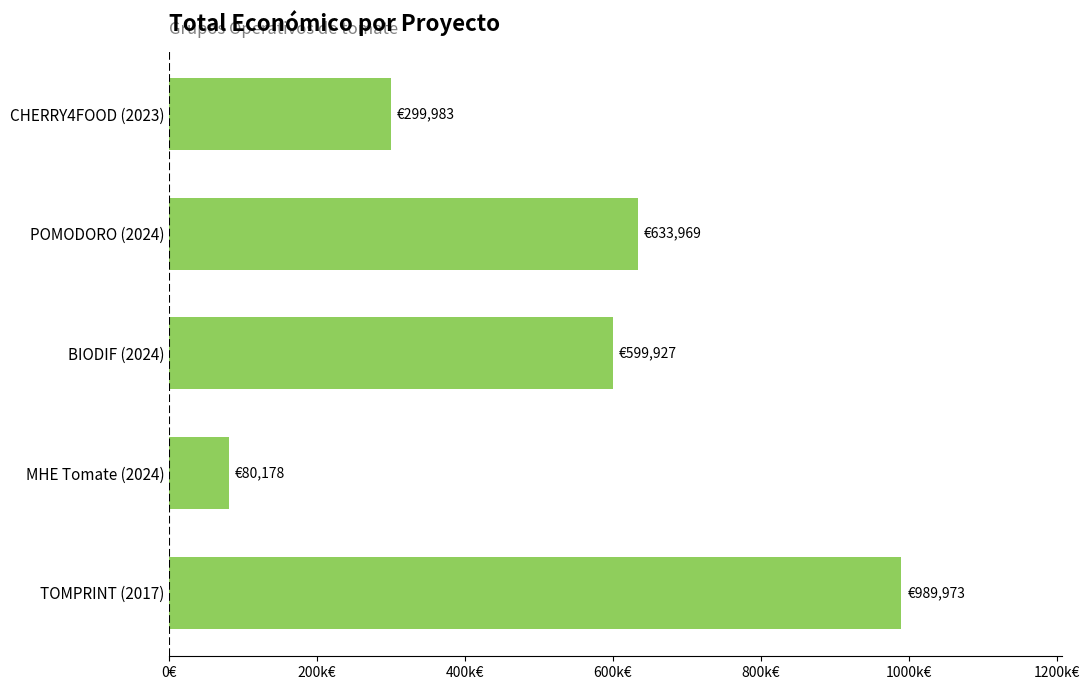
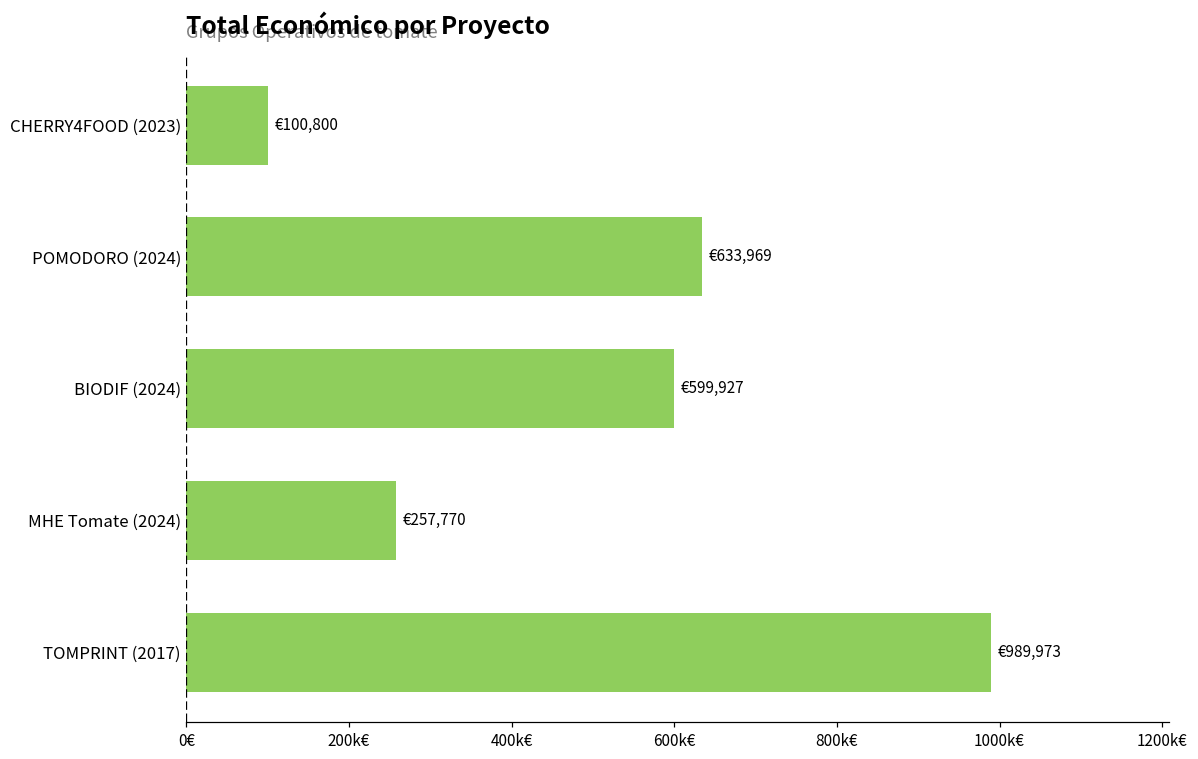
  {
-   "CHERRY4FOOD (2023)": "€299,983",
+   "CHERRY4FOOD (2023)": "€100,800",
    "POMODORO (2024)": "€633,969",
    "BIODIF (2024)": "€599,927",
-   "MHE Tomate (2024)": "€80,178",
+   "MHE Tomate (2024)": "€257,770",
    "TOMPRINT (2017)": "€989,973"
  }
